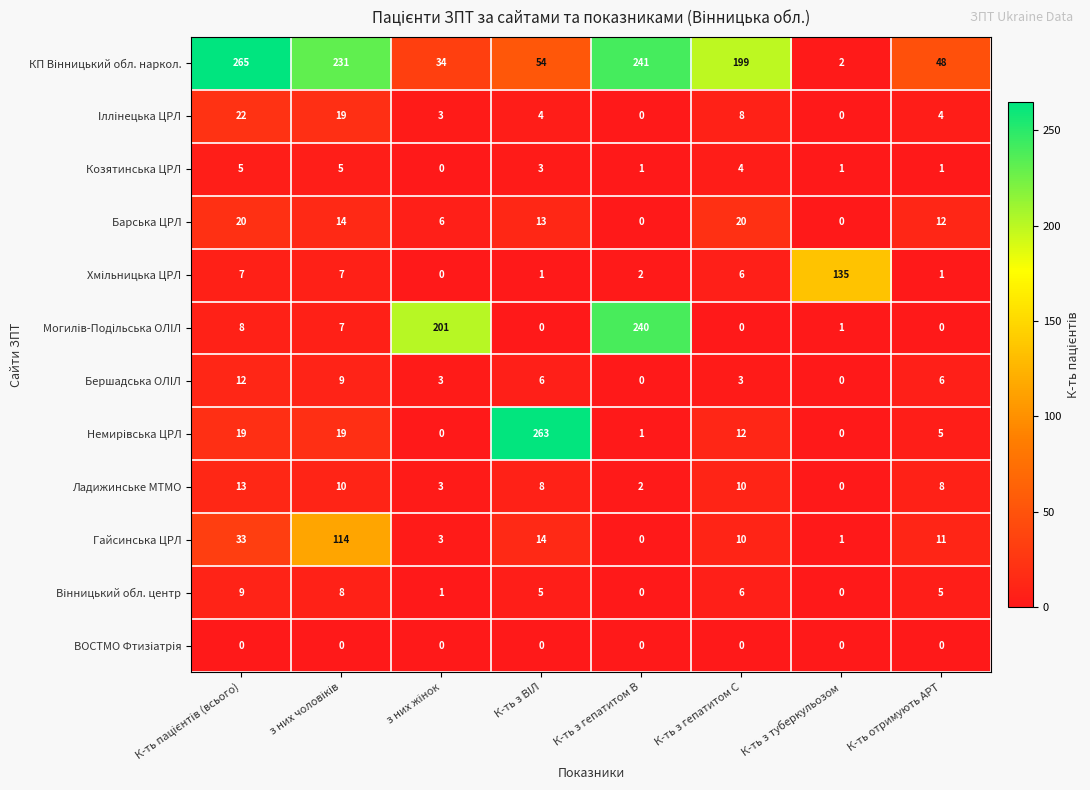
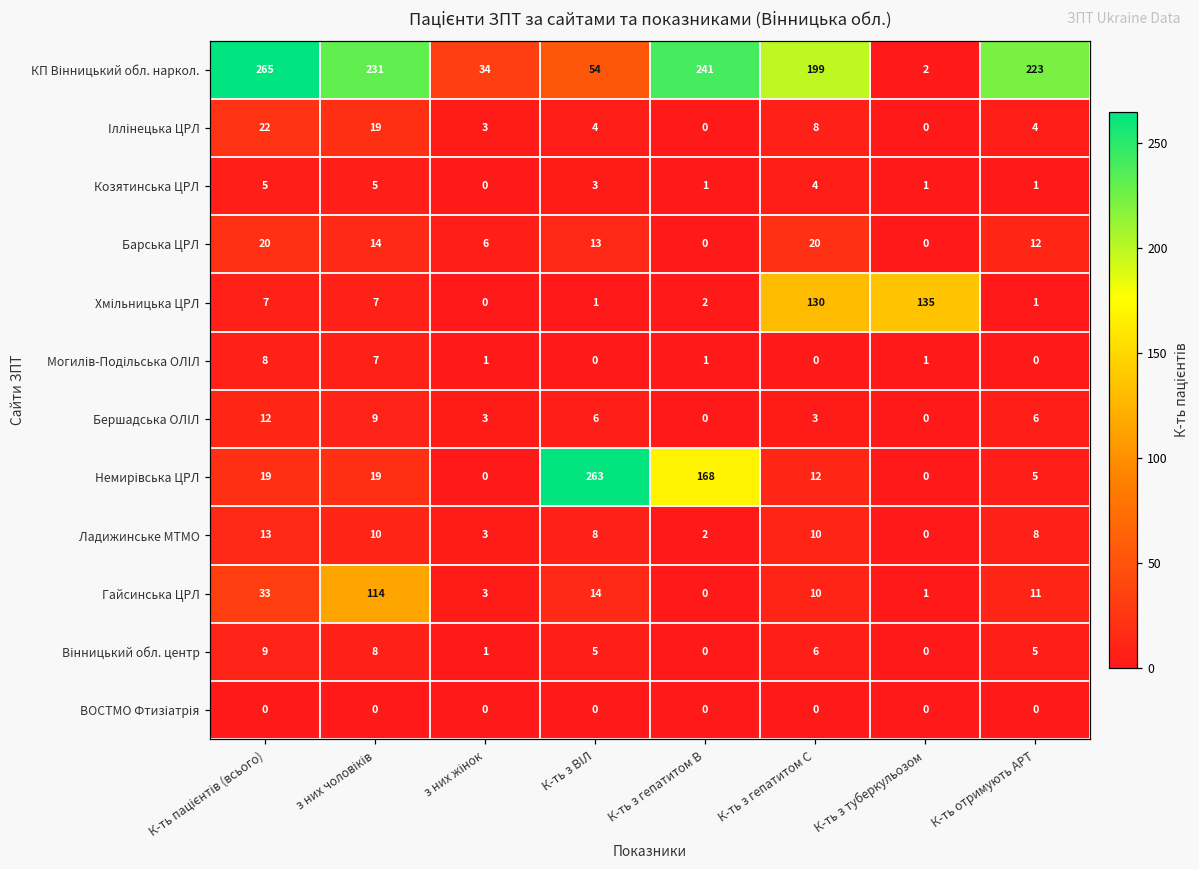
  {
    "КП Вінницький обл. наркол.": {
      "К-ть пацієнтів (всього)": 265,
      "з них чоловіків": 231,
      "з них жінок": 34,
      "К-ть з ВІЛ": 54,
      "К-ть з гепатитом В": 241,
      "К-ть з гепатитом С": 199,
      "К-ть з туберкульозом": 2,
-     "К-ть отримують АРТ": 48
+     "К-ть отримують АРТ": 223
    },
    "Іллінецька ЦРЛ": {
      "К-ть пацієнтів (всього)": 22,
      "з них чоловіків": 19,
      "з них жінок": 3,
      "К-ть з ВІЛ": 4,
      "К-ть з гепатитом В": 0,
      "К-ть з гепатитом С": 8,
      "К-ть з туберкульозом": 0,
      "К-ть отримують АРТ": 4
    },
    "Козятинська ЦРЛ": {
      "К-ть пацієнтів (всього)": 5,
      "з них чоловіків": 5,
      "з них жінок": 0,
      "К-ть з ВІЛ": 3,
      "К-ть з гепатитом В": 1,
      "К-ть з гепатитом С": 4,
      "К-ть з туберкульозом": 1,
      "К-ть отримують АРТ": 1
    },
    "Барська ЦРЛ": {
      "К-ть пацієнтів (всього)": 20,
      "з них чоловіків": 14,
      "з них жінок": 6,
      "К-ть з ВІЛ": 13,
      "К-ть з гепатитом В": 0,
      "К-ть з гепатитом С": 20,
      "К-ть з туберкульозом": 0,
      "К-ть отримують АРТ": 12
    },
    "Хмільницька ЦРЛ": {
      "К-ть пацієнтів (всього)": 7,
      "з них чоловіків": 7,
      "з них жінок": 0,
      "К-ть з ВІЛ": 1,
      "К-ть з гепатитом В": 2,
-     "К-ть з гепатитом С": 6,
+     "К-ть з гепатитом С": 130,
      "К-ть з туберкульозом": 135,
      "К-ть отримують АРТ": 1
    },
    "Могилів-Подільська ОЛІЛ": {
      "К-ть пацієнтів (всього)": 8,
      "з них чоловіків": 7,
-     "з них жінок": 201,
+     "з них жінок": 1,
      "К-ть з ВІЛ": 0,
-     "К-ть з гепатитом В": 240,
+     "К-ть з гепатитом В": 1,
      "К-ть з гепатитом С": 0,
      "К-ть з туберкульозом": 1,
      "К-ть отримують АРТ": 0
    },
    "Бершадська ОЛІЛ": {
      "К-ть пацієнтів (всього)": 12,
      "з них чоловіків": 9,
      "з них жінок": 3,
      "К-ть з ВІЛ": 6,
      "К-ть з гепатитом В": 0,
      "К-ть з гепатитом С": 3,
      "К-ть з туберкульозом": 0,
      "К-ть отримують АРТ": 6
    },
    "Немирівська ЦРЛ": {
      "К-ть пацієнтів (всього)": 19,
      "з них чоловіків": 19,
      "з них жінок": 0,
      "К-ть з ВІЛ": 263,
-     "К-ть з гепатитом В": 1,
+     "К-ть з гепатитом В": 168,
      "К-ть з гепатитом С": 12,
      "К-ть з туберкульозом": 0,
      "К-ть отримують АРТ": 5
    },
    "Ладижинське МТМО": {
      "К-ть пацієнтів (всього)": 13,
      "з них чоловіків": 10,
      "з них жінок": 3,
      "К-ть з ВІЛ": 8,
      "К-ть з гепатитом В": 2,
      "К-ть з гепатитом С": 10,
      "К-ть з туберкульозом": 0,
      "К-ть отримують АРТ": 8
    },
    "Гайсинська ЦРЛ": {
      "К-ть пацієнтів (всього)": 33,
      "з них чоловіків": 114,
      "з них жінок": 3,
      "К-ть з ВІЛ": 14,
      "К-ть з гепатитом В": 0,
      "К-ть з гепатитом С": 10,
      "К-ть з туберкульозом": 1,
      "К-ть отримують АРТ": 11
    },
    "Вінницький обл. центр": {
      "К-ть пацієнтів (всього)": 9,
      "з них чоловіків": 8,
      "з них жінок": 1,
      "К-ть з ВІЛ": 5,
      "К-ть з гепатитом В": 0,
      "К-ть з гепатитом С": 6,
      "К-ть з туберкульозом": 0,
      "К-ть отримують АРТ": 5
    },
    "ВОСТМО Фтизіатрія": {
      "К-ть пацієнтів (всього)": 0,
      "з них чоловіків": 0,
      "з них жінок": 0,
      "К-ть з ВІЛ": 0,
      "К-ть з гепатитом В": 0,
      "К-ть з гепатитом С": 0,
      "К-ть з туберкульозом": 0,
      "К-ть отримують АРТ": 0
    }
  }
